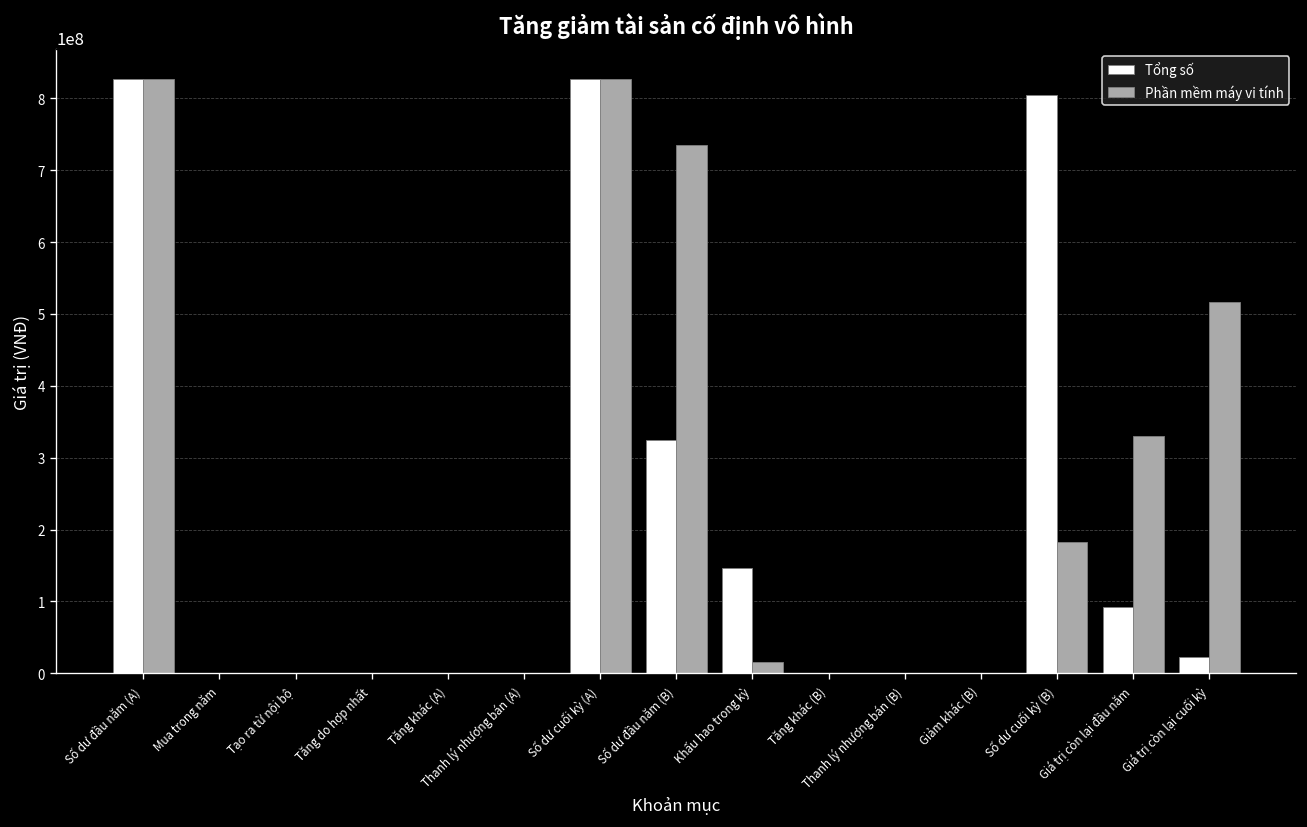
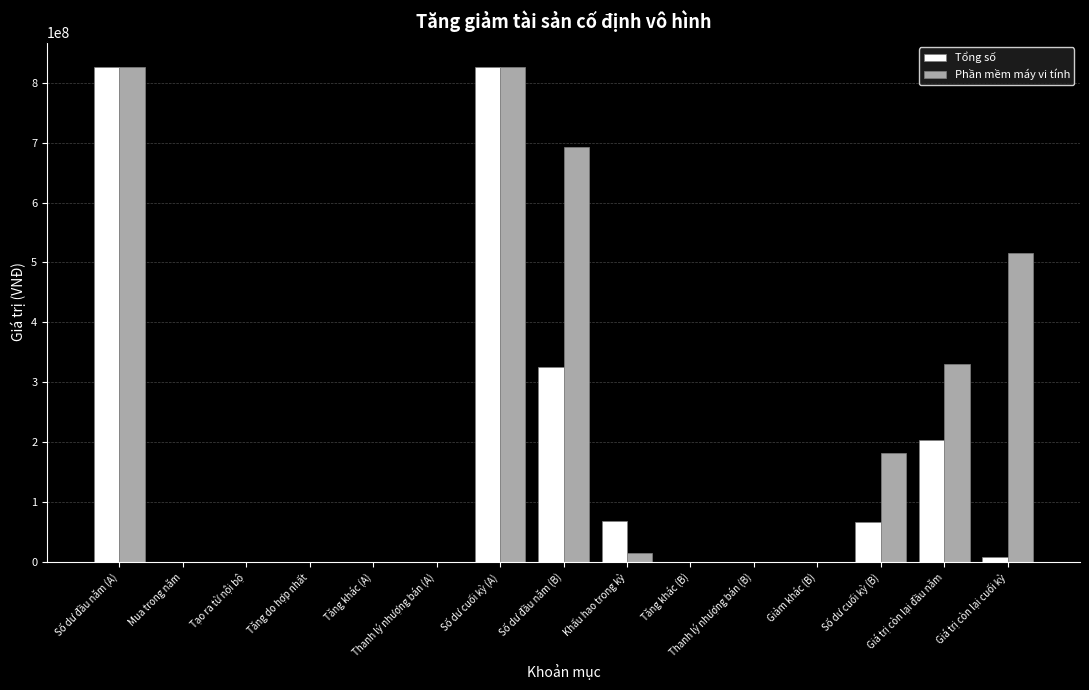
  {
    "Tổng số": {
      "Số dư đầu năm (A)": 830000000,
      "Mua trong năm": 0,
      "Tạo ra từ nội bộ": 0,
      "Tăng do hợp nhất": 0,
      "Tăng khác (A)": 0,
      "Thanh lý nhượng bán (A)": 0,
      "Số dư cuối kỳ (A)": 830000000,
      "Số dư đầu năm (B)": 330000000,
-     "Khấu hao trong kỳ": 150000000,
+     "Khấu hao trong kỳ": 70000000,
      "Tăng khác (B)": 0,
      "Thanh lý nhượng bán (B)": 0,
      "Giảm khác (B)": 0,
-     "Số dư cuối kỳ (B)": 800000000,
-     "Giá trị còn lại đầu năm": 90000000,
-     "Giá trị còn lại cuối kỳ": 20000000
+     "Số dư cuối kỳ (B)": 70000000,
+     "Giá trị còn lại đầu năm": 200000000,
+     "Giá trị còn lại cuối kỳ": 10000000
    },
    "Phần mềm máy vi tính": {
      "Số dư đầu năm (A)": 830000000,
      "Mua trong năm": 0,
      "Tạo ra từ nội bộ": 0,
      "Tăng do hợp nhất": 0,
      "Tăng khác (A)": 0,
      "Thanh lý nhượng bán (A)": 0,
      "Số dư cuối kỳ (A)": 830000000,
-     "Số dư đầu năm (B)": 740000000,
+     "Số dư đầu năm (B)": 690000000,
      "Khấu hao trong kỳ": 20000000,
      "Tăng khác (B)": 0,
      "Thanh lý nhượng bán (B)": 0,
      "Giảm khác (B)": 0,
      "Số dư cuối kỳ (B)": 180000000,
      "Giá trị còn lại đầu năm": 330000000,
      "Giá trị còn lại cuối kỳ": 520000000
    }
  }
